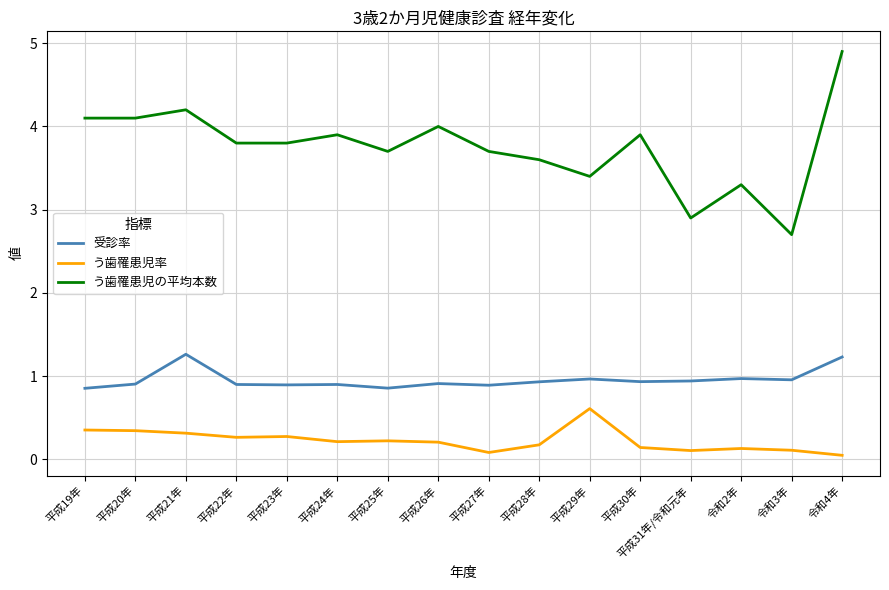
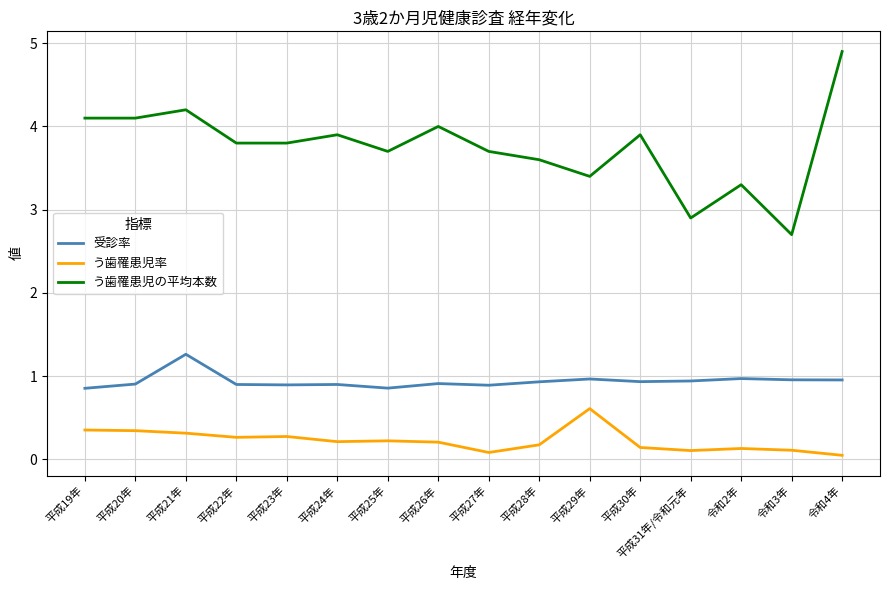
  {
    "受診率": {
      "平成19年": 0.9,
      "平成20年": 0.9,
      "平成21年": 1.3,
      "平成22年": 0.9,
      "平成23年": 0.9,
      "平成24年": 0.9,
      "平成25年": 0.9,
      "平成26年": 0.9,
      "平成27年": 0.9,
      "平成28年": 0.9,
      "平成29年": 1.0,
      "平成30年": 0.9,
      "平成31年/令和元年": 0.9,
      "令和2年": 1.0,
      "令和3年": 1.0,
-     "令和4年": 1.2
+     "令和4年": 1.0
    },
    "う歯罹患児率": {
      "平成19年": 0.4,
      "平成20年": 0.3,
      "平成21年": 0.3,
      "平成22年": 0.3,
      "平成23年": 0.3,
      "平成24年": 0.2,
      "平成25年": 0.2,
      "平成26年": 0.2,
      "平成27年": 0.1,
      "平成28年": 0.2,
      "平成29年": 0.6,
      "平成30年": 0.1,
      "平成31年/令和元年": 0.1,
      "令和2年": 0.1,
      "令和3年": 0.1,
      "令和4年": 0.0
    },
    "う歯罹患児の平均本数": {
      "平成19年": 4.1,
      "平成20年": 4.1,
      "平成21年": 4.2,
      "平成22年": 3.8,
      "平成23年": 3.8,
      "平成24年": 3.9,
      "平成25年": 3.7,
      "平成26年": 4.0,
      "平成27年": 3.7,
      "平成28年": 3.6,
      "平成29年": 3.4,
      "平成30年": 3.9,
      "平成31年/令和元年": 2.9,
      "令和2年": 3.3,
      "令和3年": 2.7,
      "令和4年": 4.9
    }
  }
